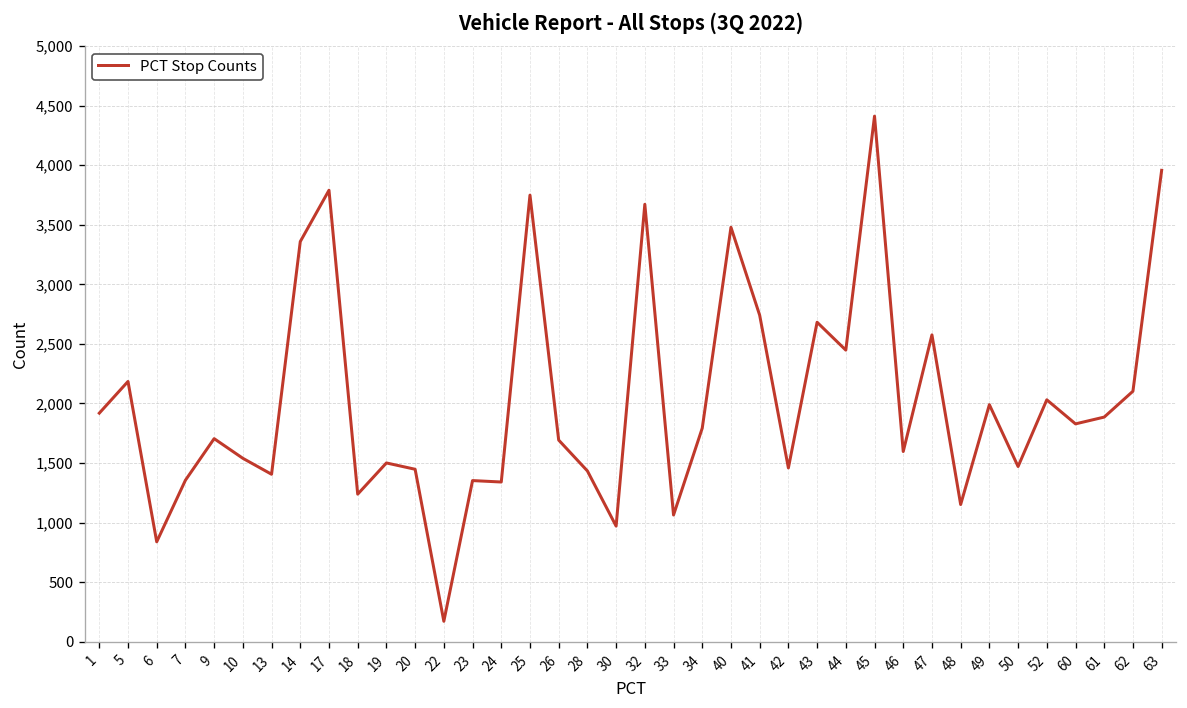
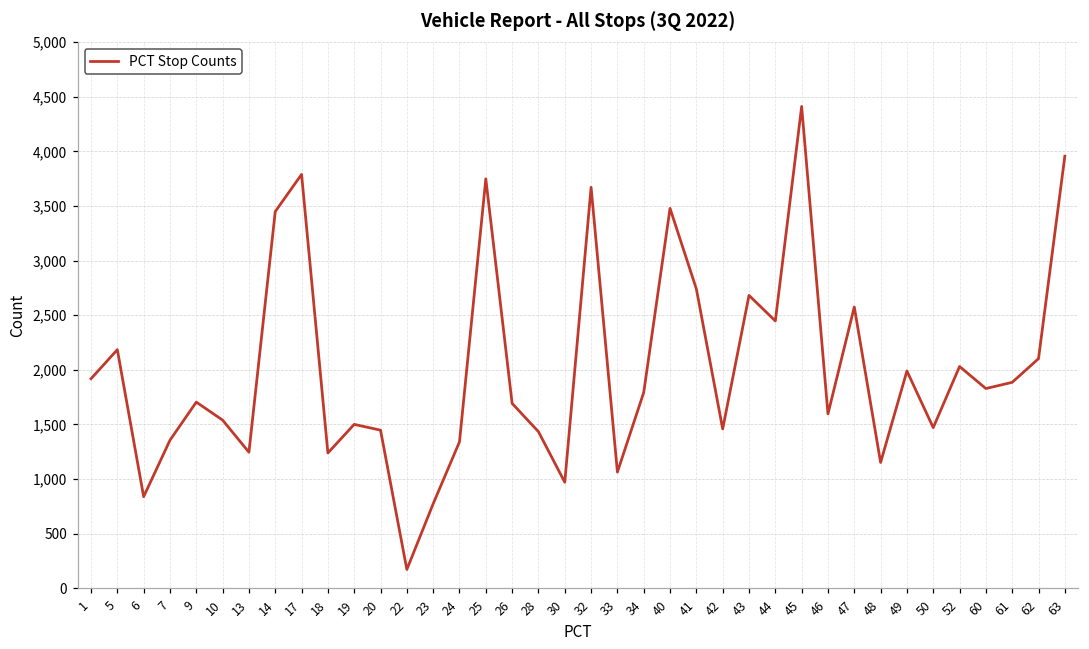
  {
    "1": "1,900",
    "5": "2,200",
    "6": "800",
    "7": "1,400",
    "9": "1,700",
    "10": "1,500",
-   "13": "1,400",
-   "14": "3,400",
+   "13": "1,200",
+   "14": "3,500",
    "17": "3,800",
    "18": "1,200",
    "19": "1,500",
    "20": "1,400",
    "22": "200",
-   "23": "1,400",
+   "23": "800",
    "24": "1,300",
    "25": "3,700",
    "26": "1,700",
    "28": "1,400",
    "30": "1,000",
    "32": "3,700",
    "33": "1,100",
    "34": "1,800",
    "40": "3,500",
    "41": "2,700",
    "42": "1,500",
    "43": "2,700",
    "44": "2,400",
    "45": "4,400",
    "46": "1,600",
    "47": "2,600",
    "48": "1,200",
    "49": "2,000",
    "50": "1,500",
    "52": "2,000",
    "60": "1,800",
    "61": "1,900",
    "62": "2,100",
    "63": "4,000"
  }
